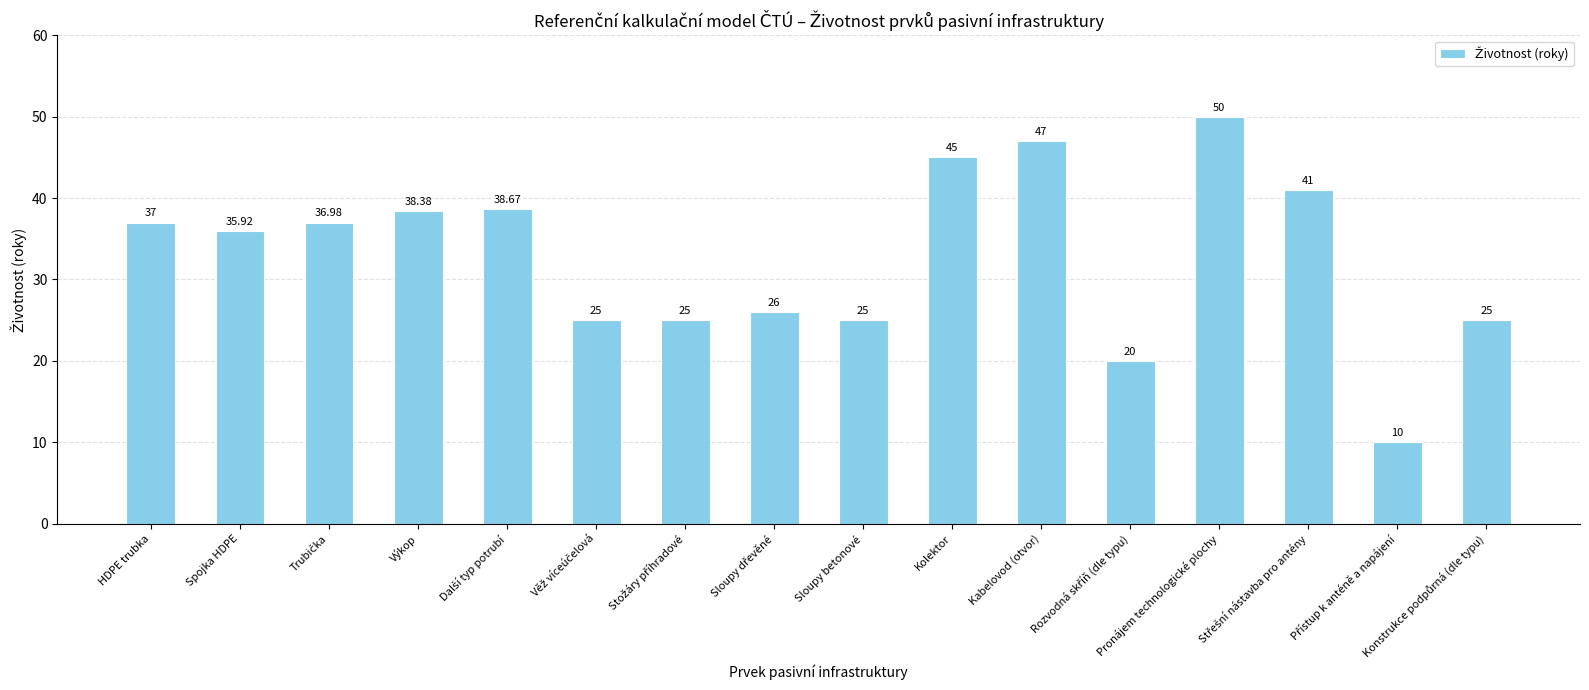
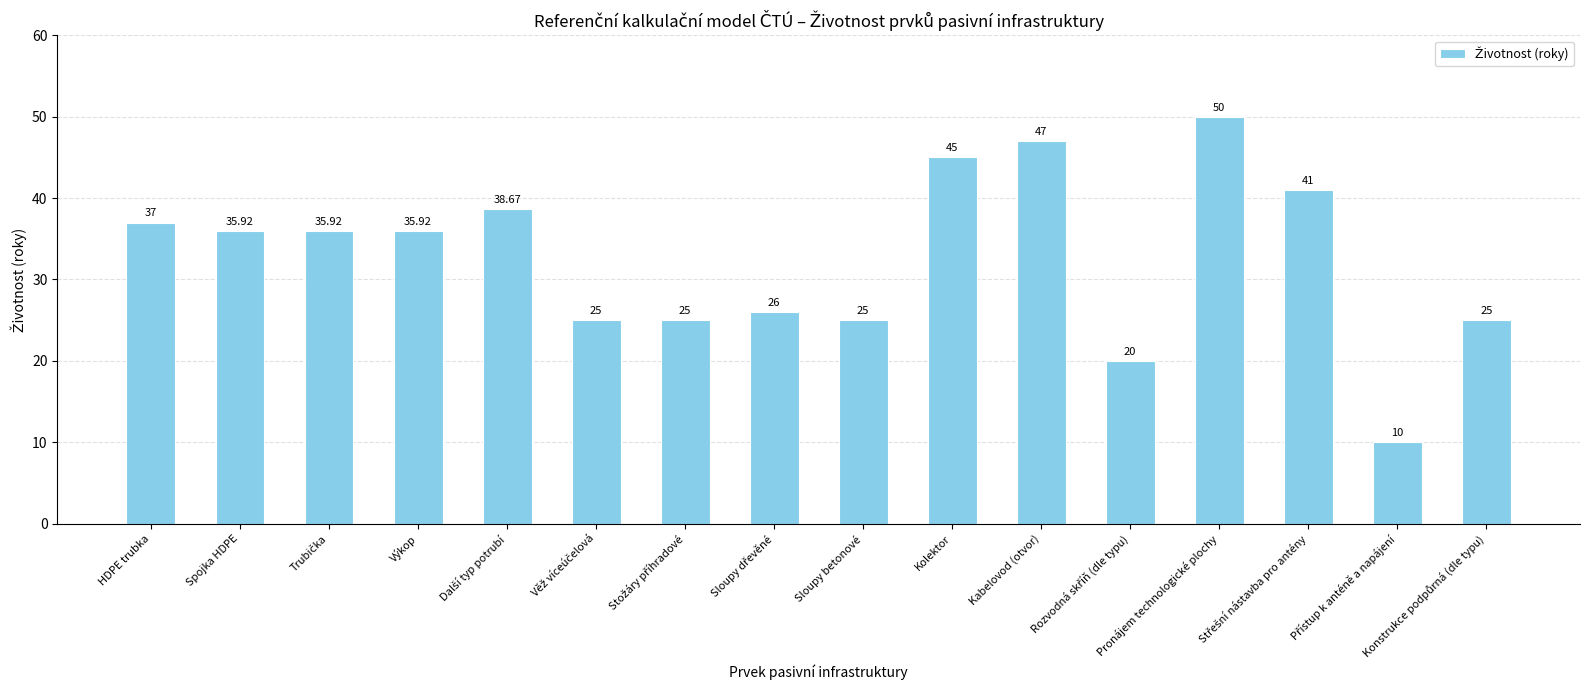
  {
    "HDPE trubka": 37,
    "Spojka HDPE": 35.92,
-   "Trubička": 36.98,
-   "Výkop": 38.38,
+   "Trubička": 35.92,
+   "Výkop": 35.92,
    "Další typ potrubí": 38.67,
    "Věž víceúčelová": 25,
    "Stožáry příhradové": 25,
    "Sloupy dřevěné": 26,
    "Sloupy betonové": 25,
    "Kolektor": 45,
    "Kabelovod (otvor)": 47,
    "Rozvodná skříň (dle typu)": 20,
    "Pronájem technologické plochy": 50,
    "Střešní nástavba pro antény": 41,
    "Přístup k anténě a napájení": 10,
    "Konstrukce podpůrná (dle typu)": 25
  }
